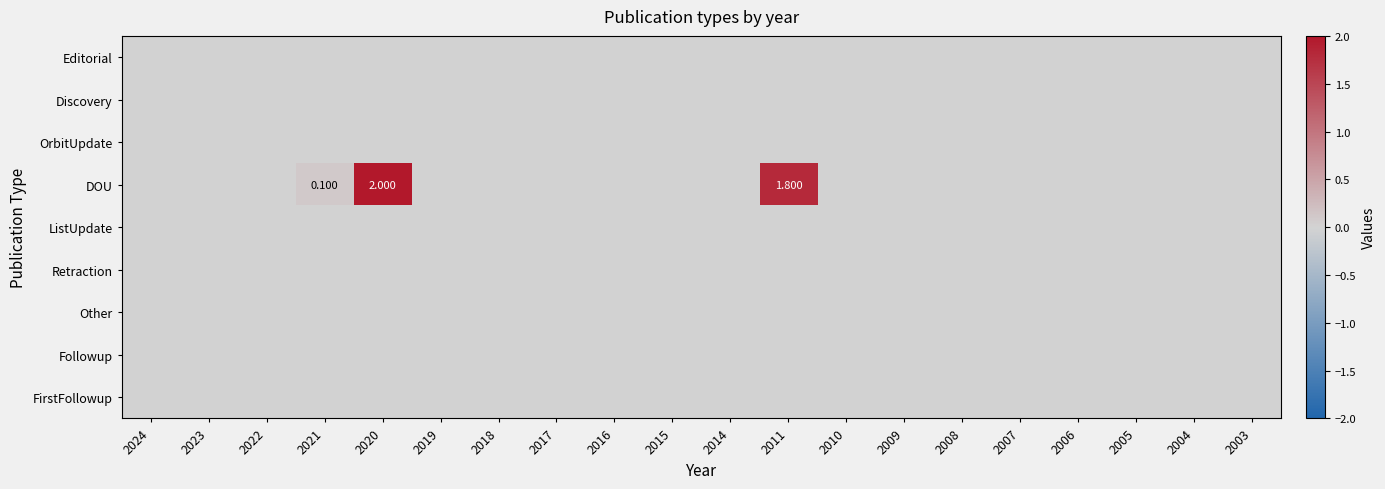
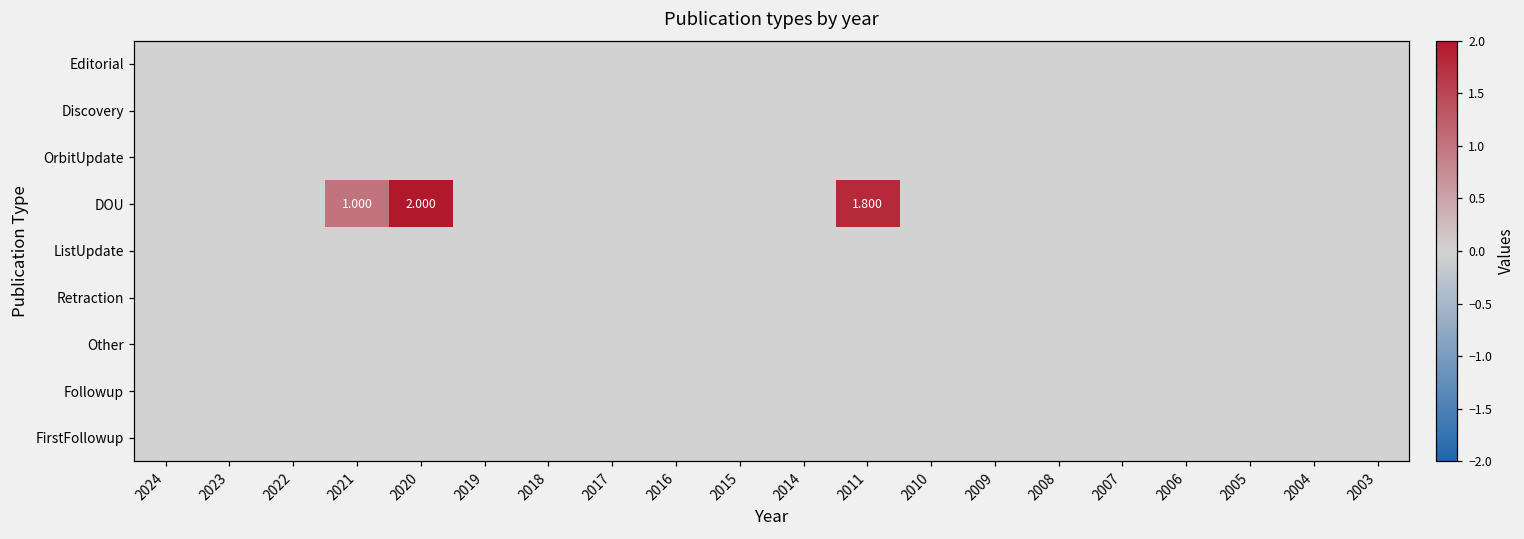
  {
    "DOU": {
-     "2021": 0.100,
+     "2021": 1.000,
      "2020": 2.000,
      "2011": 1.800
    }
  }
